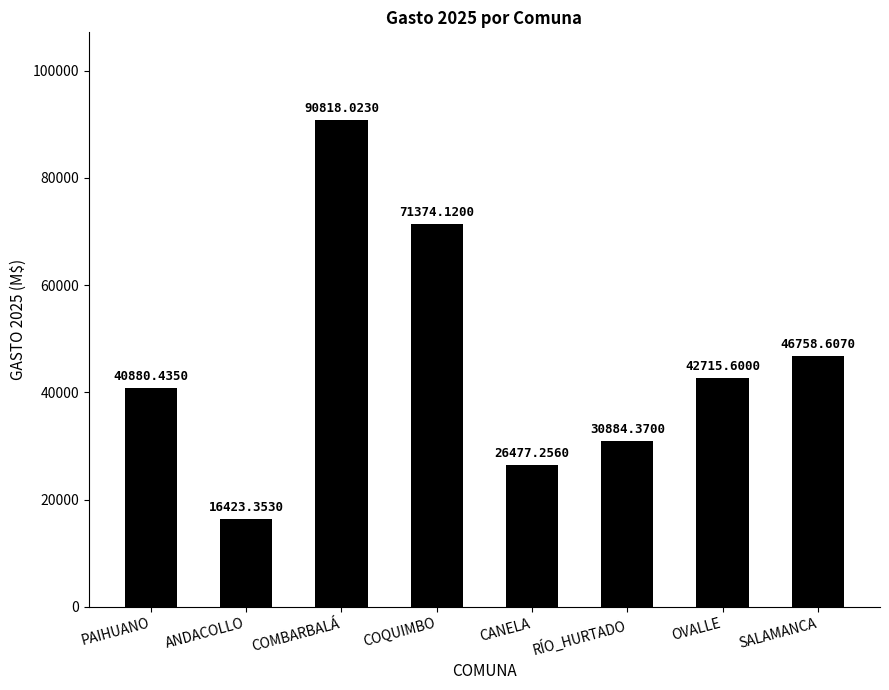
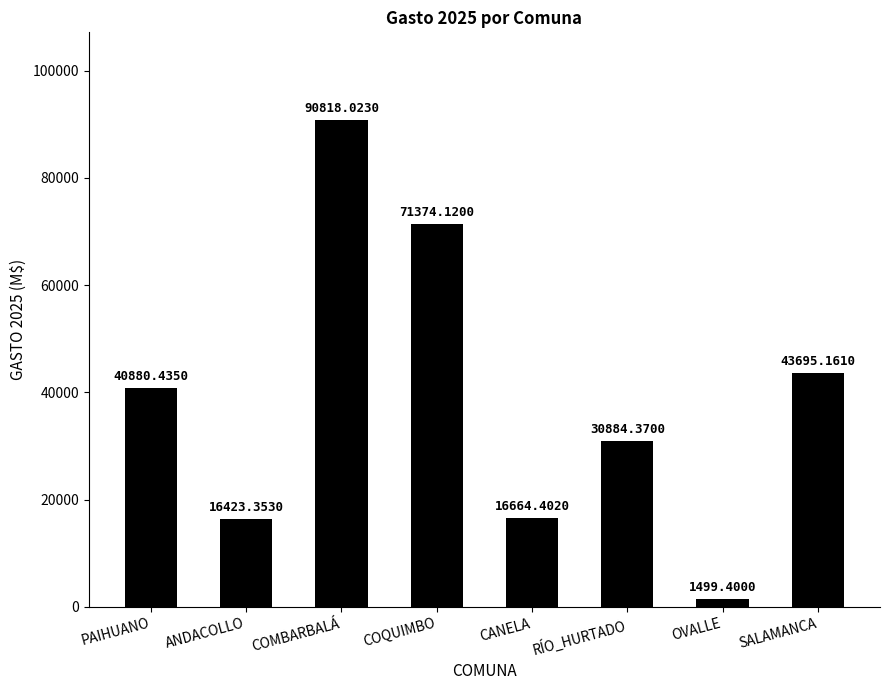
  {
    "PAIHUANO": 40880.4350,
    "ANDACOLLO": 16423.3530,
    "COMBARBALÁ": 90818.0230,
    "COQUIMBO": 71374.1200,
-   "CANELA": 26477.2560,
+   "CANELA": 16664.4020,
    "RÍO_HURTADO": 30884.3700,
-   "OVALLE": 42715.6000,
-   "SALAMANCA": 46758.6070
+   "OVALLE": 1499.4000,
+   "SALAMANCA": 43695.1610
  }
